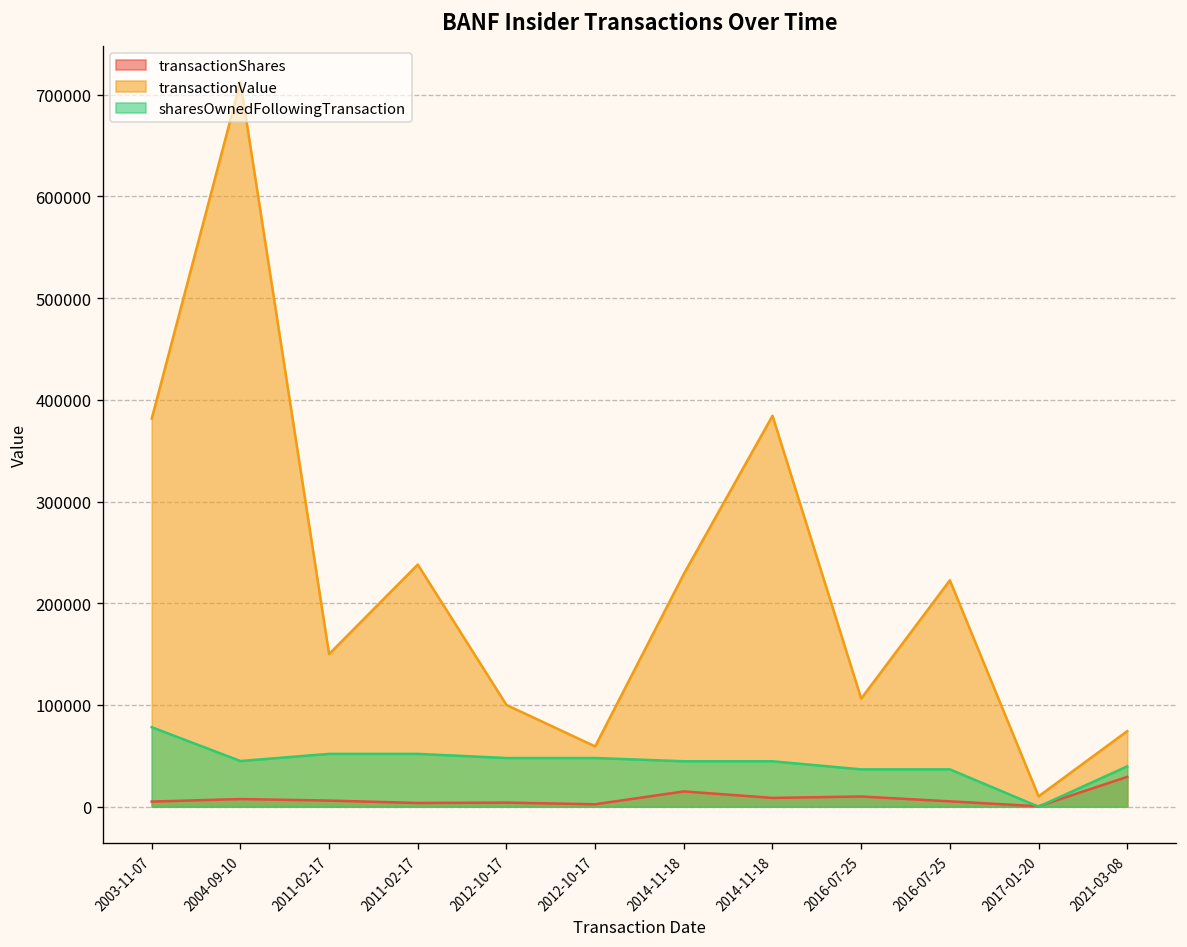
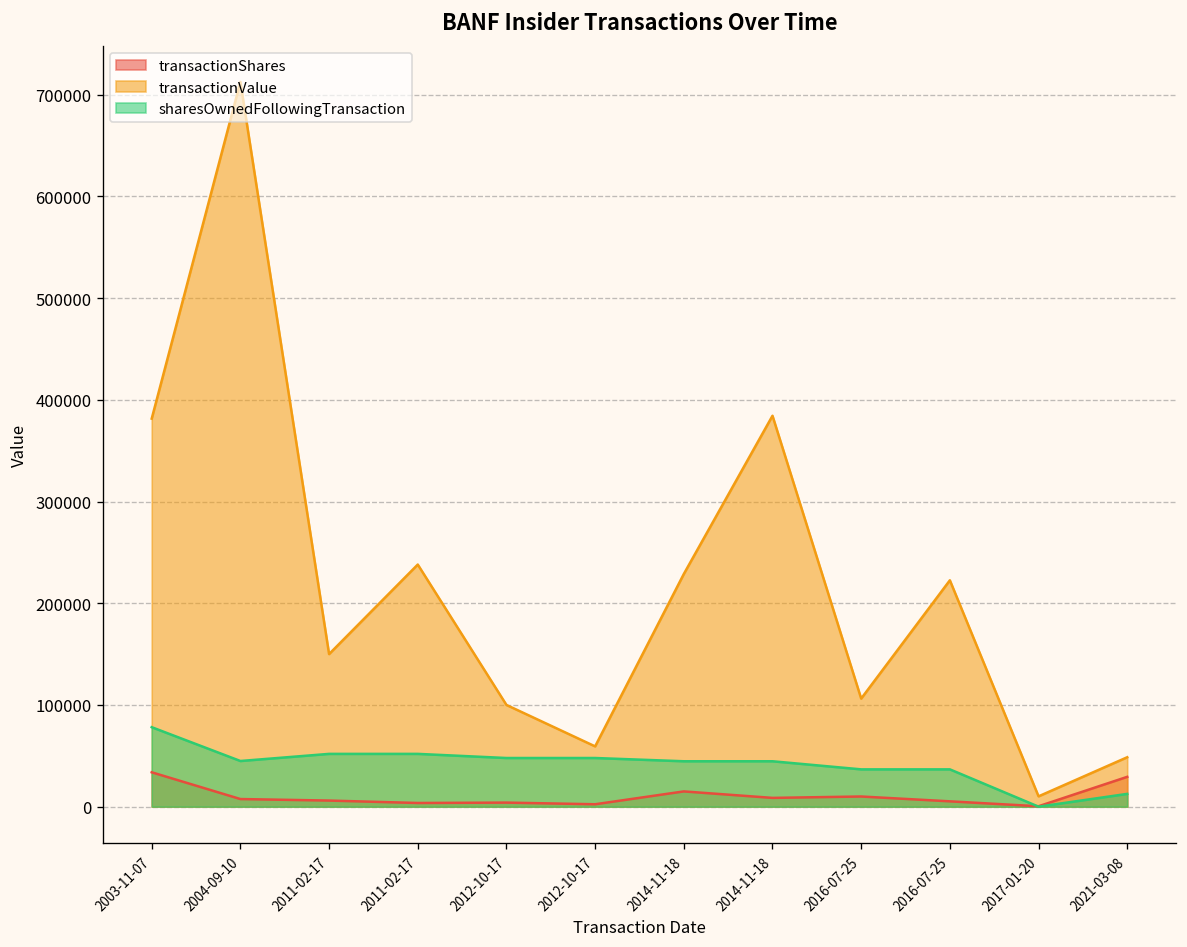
  {
    "transactionShares": {
-     "2003-11-07": 10000,
+     "2003-11-07": 30000,
      "2004-09-10": 10000,
      "2021-03-08": 30000
    },
    "transactionValue": {
      "2003-11-07": 380000,
      "2017-01-20": 10000,
-     "2021-03-08": 70000
+     "2021-03-08": 50000
    },
    "sharesOwnedFollowingTransaction": {
      "2003-11-07": 80000,
      "2004-09-10": 40000,
-     "2021-03-08": 40000
+     "2021-03-08": 10000
    }
  }
